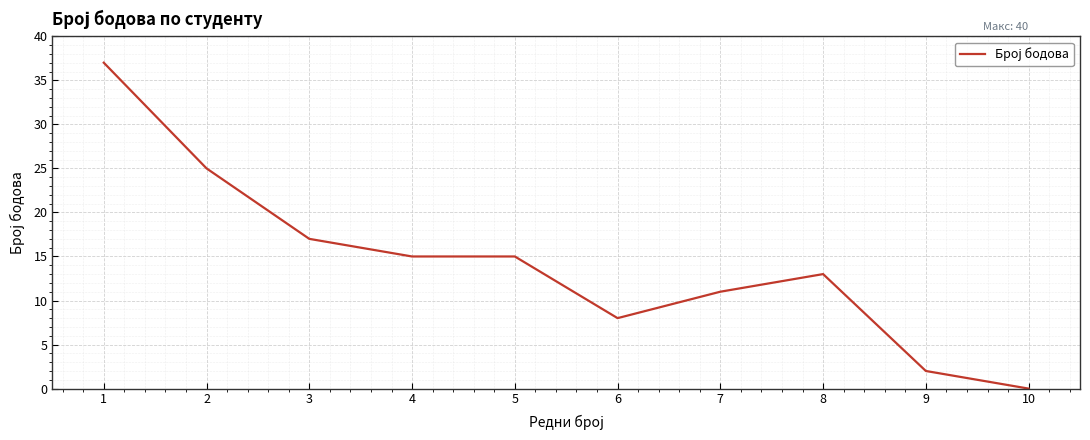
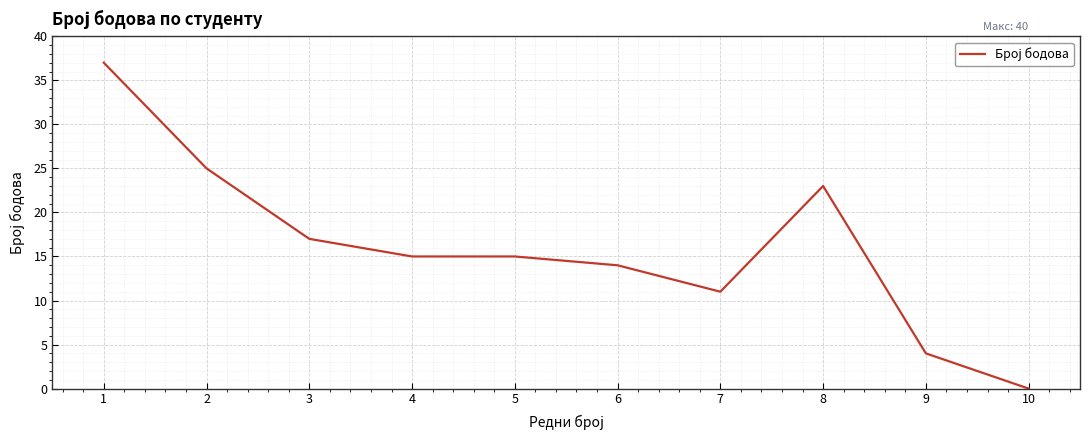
  {
    "1": 37,
    "2": 25,
    "3": 17,
    "4": 15,
    "5": 15,
-   "6": 8,
+   "6": 14,
    "7": 11,
-   "8": 13,
-   "9": 2,
+   "8": 23,
+   "9": 4,
    "10": 0
  }
